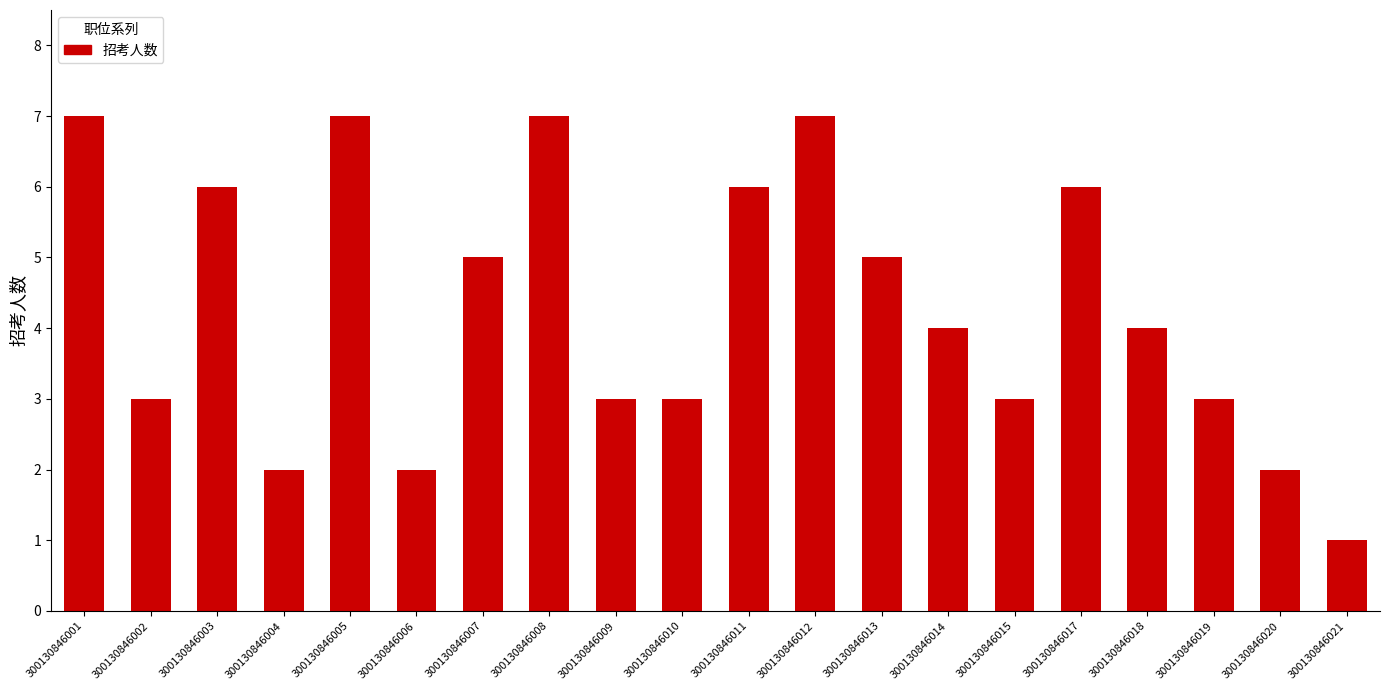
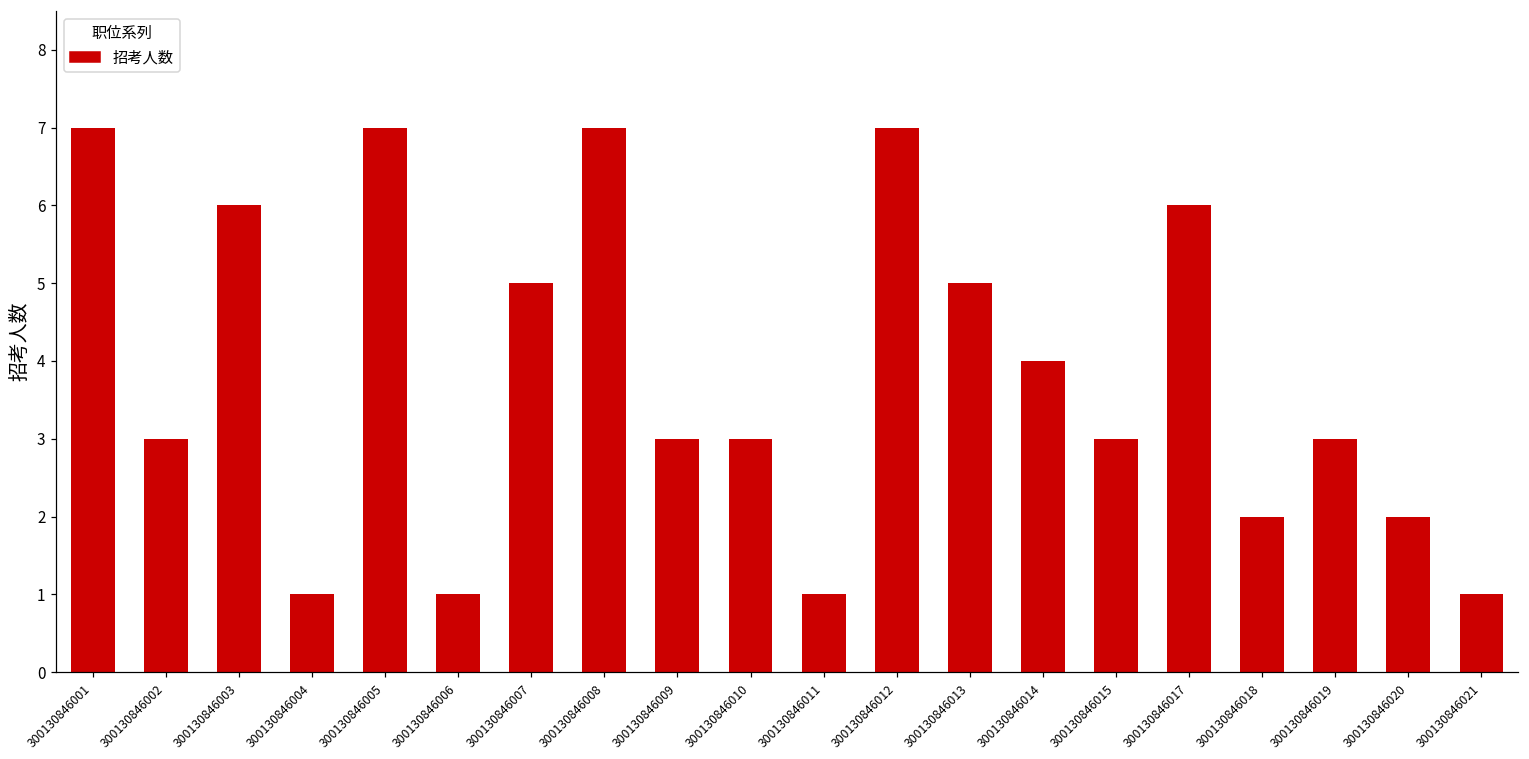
  {
    "300130846001": 7,
    "300130846002": 3,
    "300130846003": 6,
-   "300130846004": 2,
+   "300130846004": 1,
    "300130846005": 7,
-   "300130846006": 2,
+   "300130846006": 1,
    "300130846007": 5,
    "300130846008": 7,
    "300130846009": 3,
    "300130846010": 3,
-   "300130846011": 6,
+   "300130846011": 1,
    "300130846012": 7,
    "300130846013": 5,
    "300130846014": 4,
    "300130846015": 3,
    "300130846017": 6,
-   "300130846018": 4,
+   "300130846018": 2,
    "300130846019": 3,
    "300130846020": 2,
    "300130846021": 1
  }
